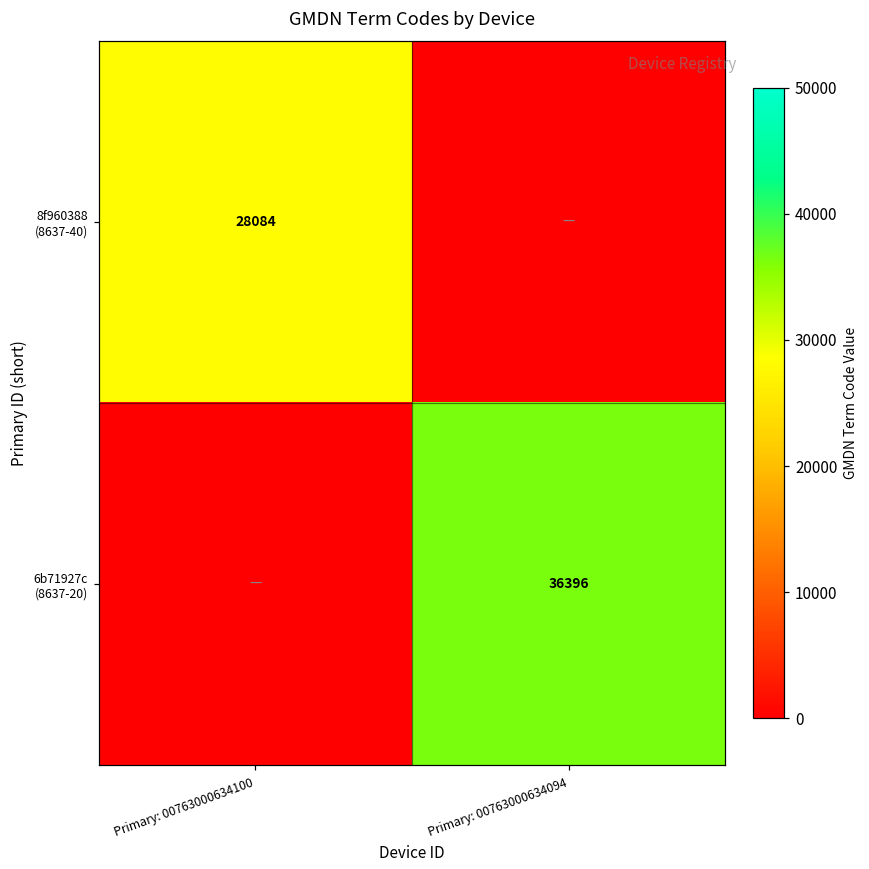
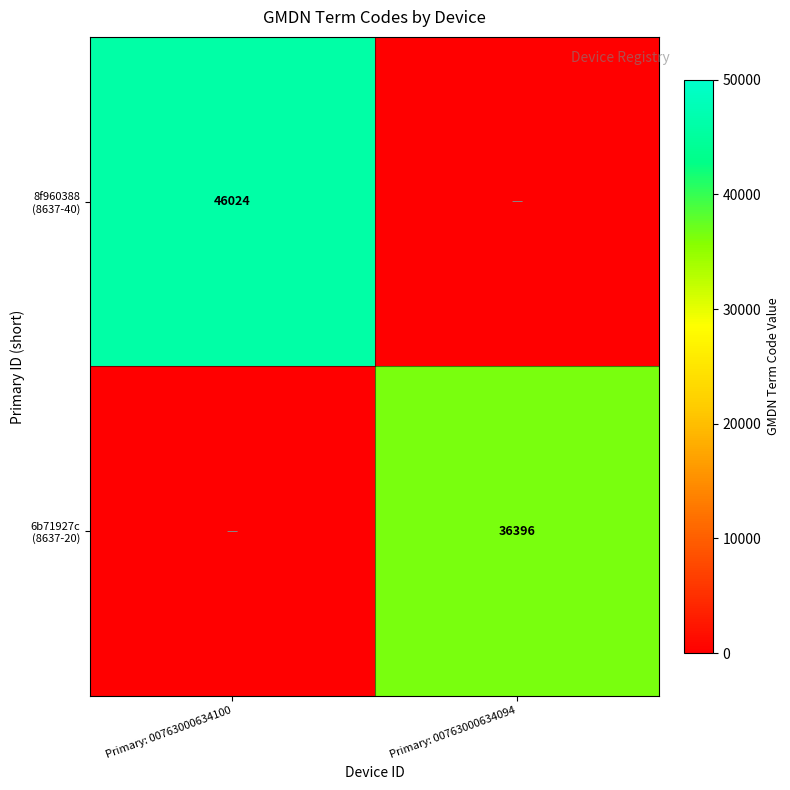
  {
    "8f960388 (8637-40)": {
-     "Primary: 00763000634100": 28084
+     "Primary: 00763000634100": 46024
    },
    "6b71927c (8637-20)": {
      "Primary: 00763000634094": 36396
    }
  }
